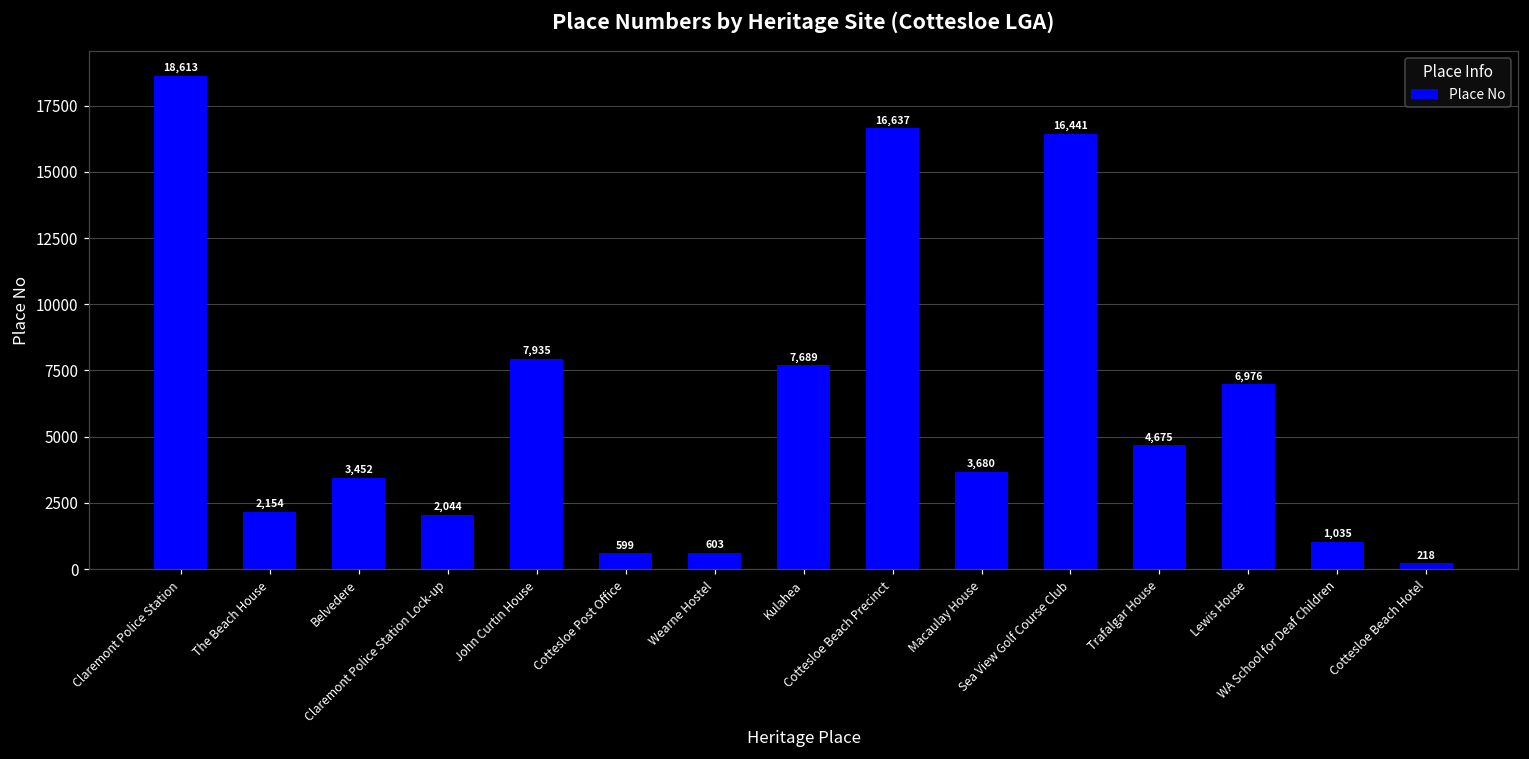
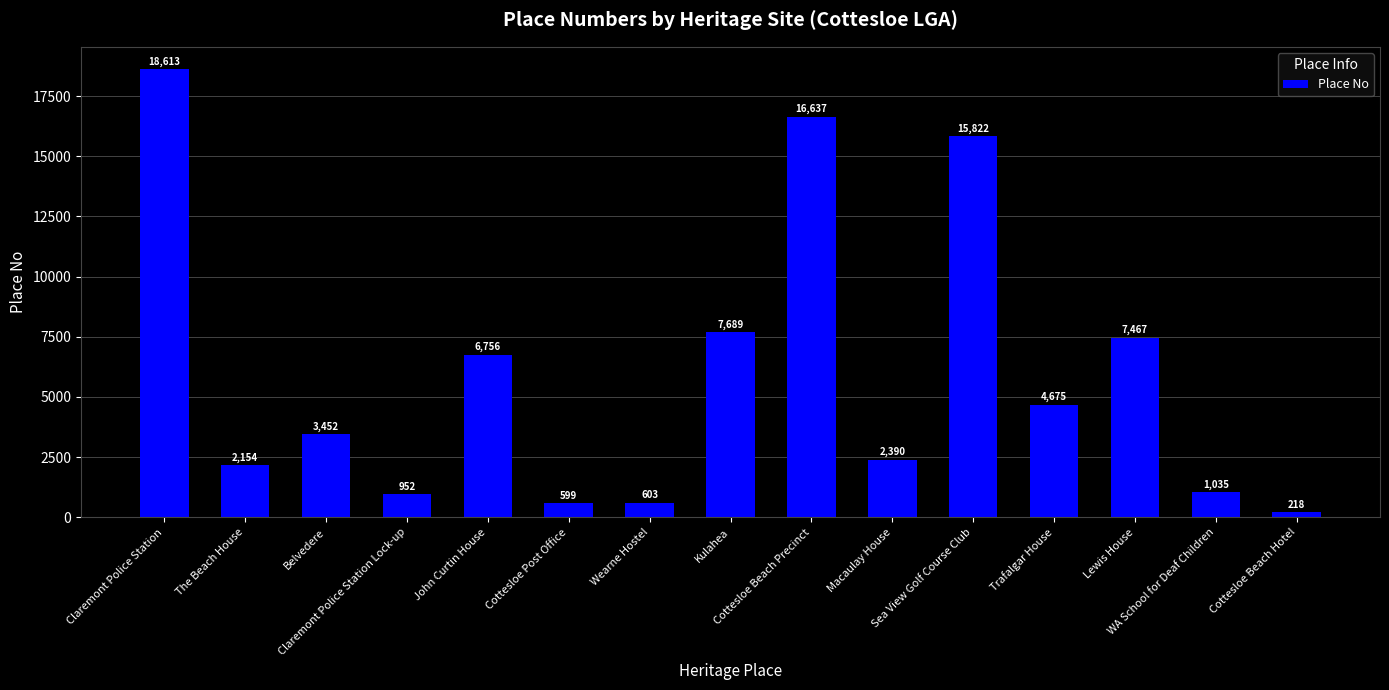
  {
    "Claremont Police Station": "18,613",
    "The Beach House": "2,154",
    "Belvedere": "3,452",
-   "Claremont Police Station Lock-up": "2,044",
-   "John Curtin House": "7,935",
+   "Claremont Police Station Lock-up": "952",
+   "John Curtin House": "6,756",
    "Cottesloe Post Office": "599",
    "Wearne Hostel": "603",
    "Kulahea": "7,689",
    "Cottesloe Beach Precinct": "16,637",
-   "Macaulay House": "3,680",
-   "Sea View Golf Course Club": "16,441",
+   "Macaulay House": "2,390",
+   "Sea View Golf Course Club": "15,822",
    "Trafalgar House": "4,675",
-   "Lewis House": "6,976",
+   "Lewis House": "7,467",
    "WA School for Deaf Children": "1,035",
    "Cottesloe Beach Hotel": "218"
  }
